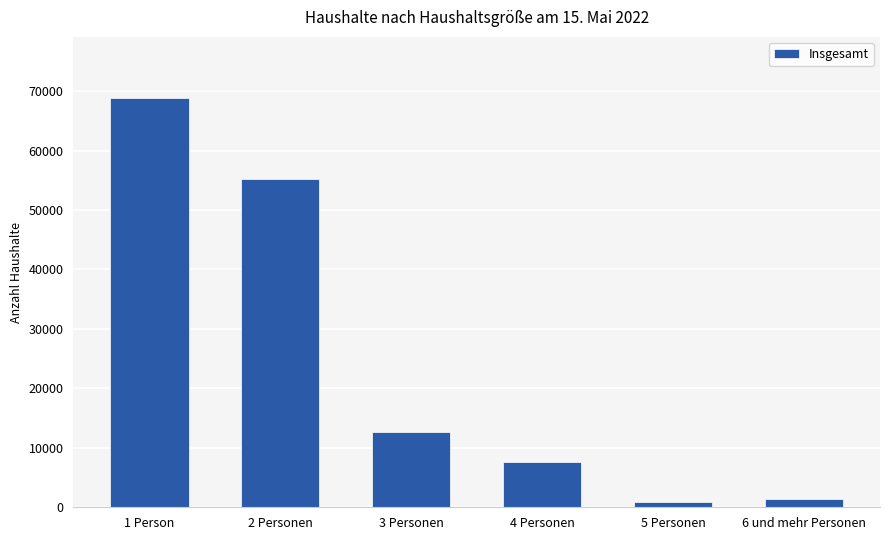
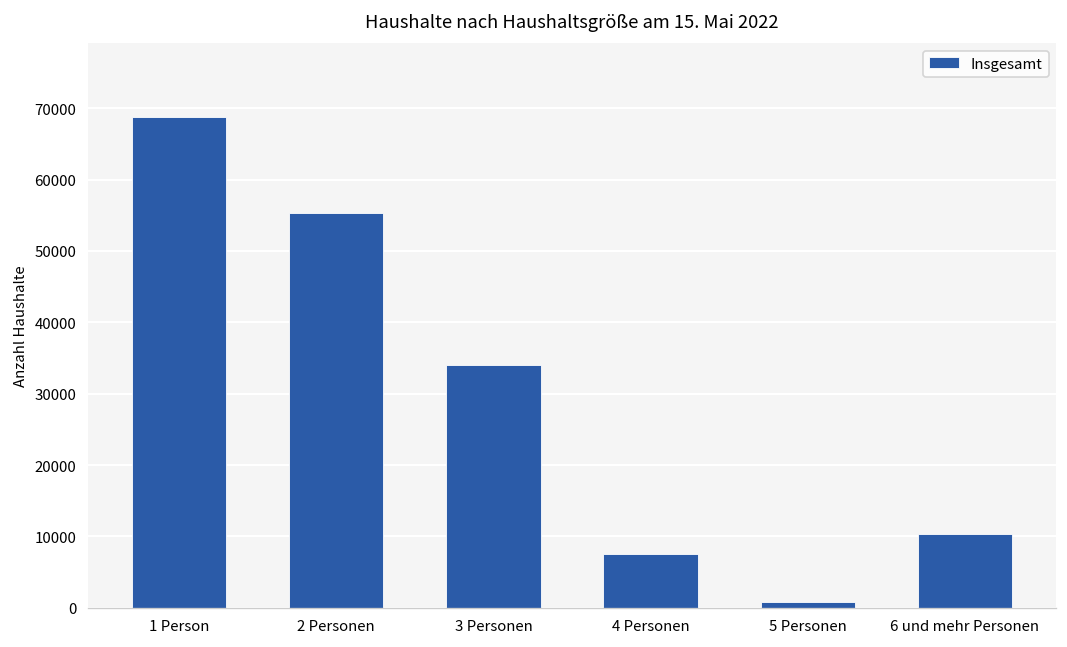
  {
    "1 Person": 69000,
    "2 Personen": 55000,
-   "3 Personen": 13000,
+   "3 Personen": 34000,
    "4 Personen": 8000,
    "5 Personen": 1000,
-   "6 und mehr Personen": 1000
+   "6 und mehr Personen": 10000
  }
